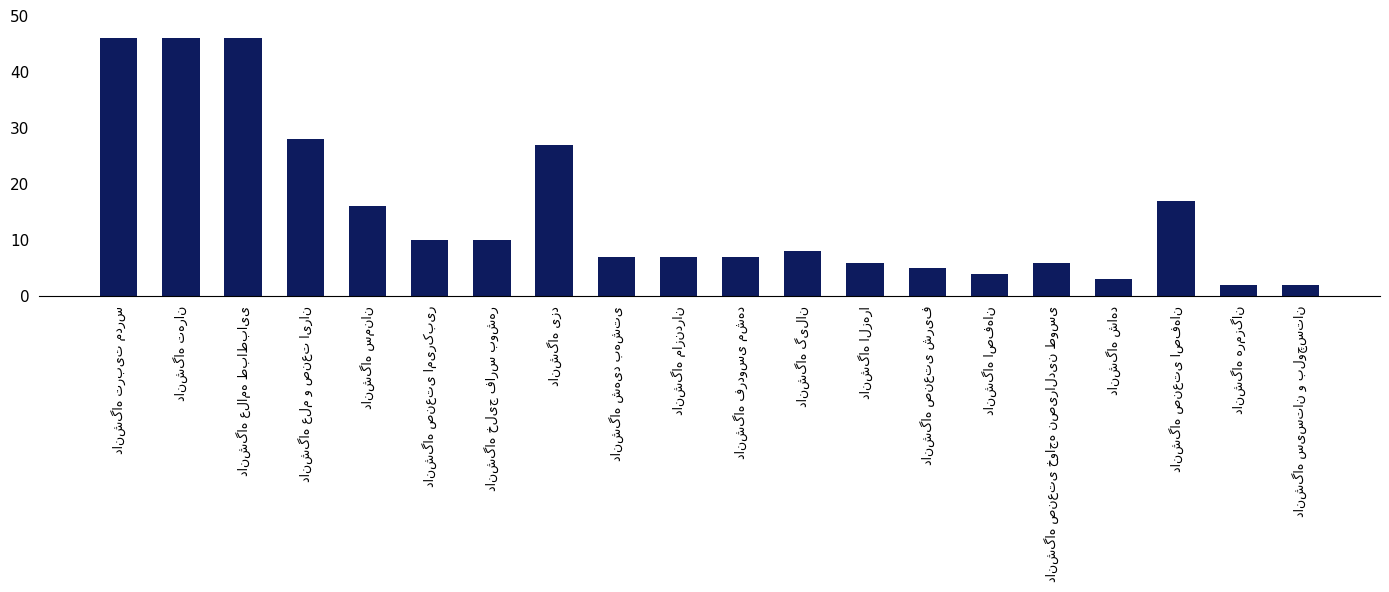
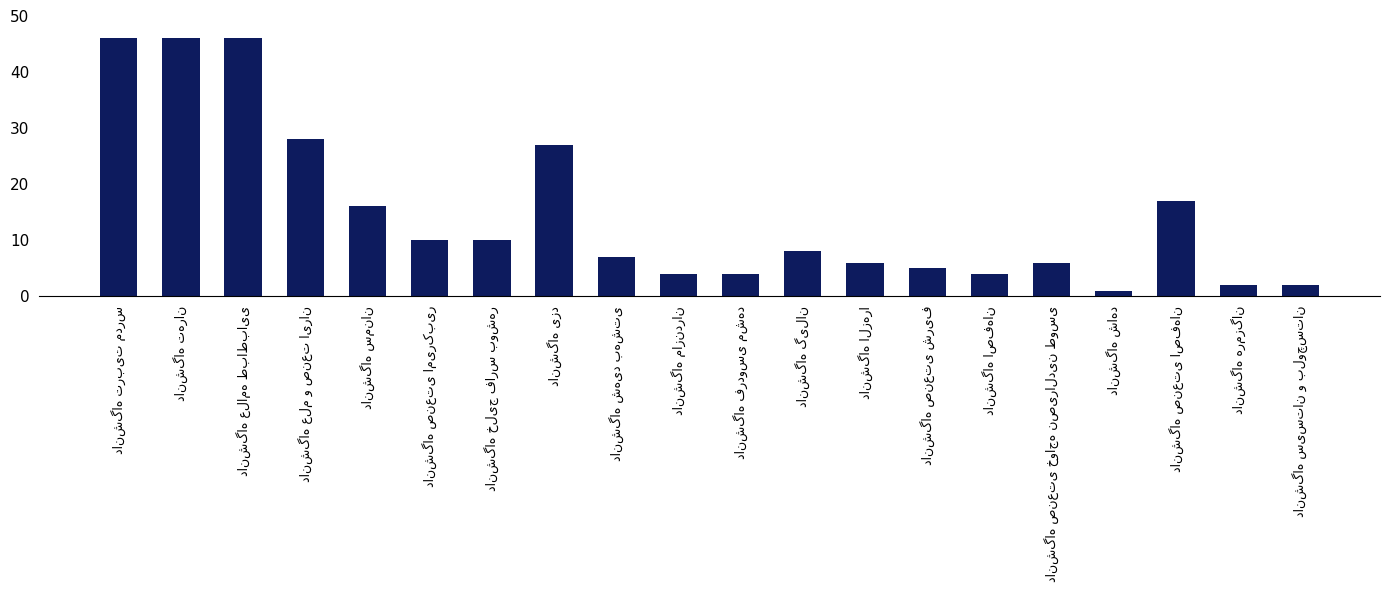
  {
    "دانشگاه تربیت مدرس": 46,
    "دانشگاه تهران": 46,
    "دانشگاه علامه طباطبایی": 46,
    "دانشگاه علم و صنعت ایران": 28,
    "دانشگاه سمنان": 16,
    "دانشگاه صنعتی امیرکبیر": 10,
    "دانشگاه خلیج فارس بوشهر": 10,
    "دانشگاه یزد": 27,
    "دانشگاه شهید بهشتی": 7,
-   "دانشگاه مازندران": 7,
-   "دانشگاه فردوسی مشهد": 7,
+   "دانشگاه مازندران": 4,
+   "دانشگاه فردوسی مشهد": 4,
    "دانشگاه گیلان": 8,
    "دانشگاه الزهرا": 6,
    "دانشگاه صنعتی شریف": 5,
    "دانشگاه اصفهان": 4,
    "دانشگاه صنعتی خواجه نصیرالدین طوسی": 6,
-   "دانشگاه شاهد": 3,
+   "دانشگاه شاهد": 1,
    "دانشگاه صنعتی اصفهان": 17,
    "دانشگاه هرمزگان": 2,
    "دانشگاه سیستان و بلوچستان": 2
  }
